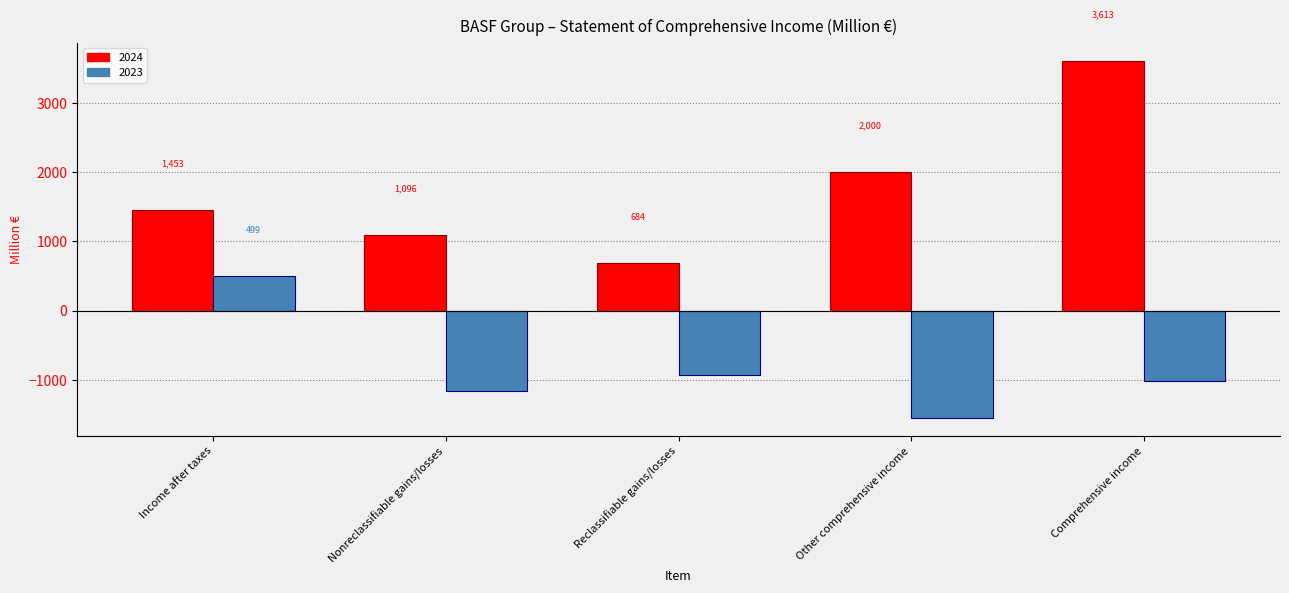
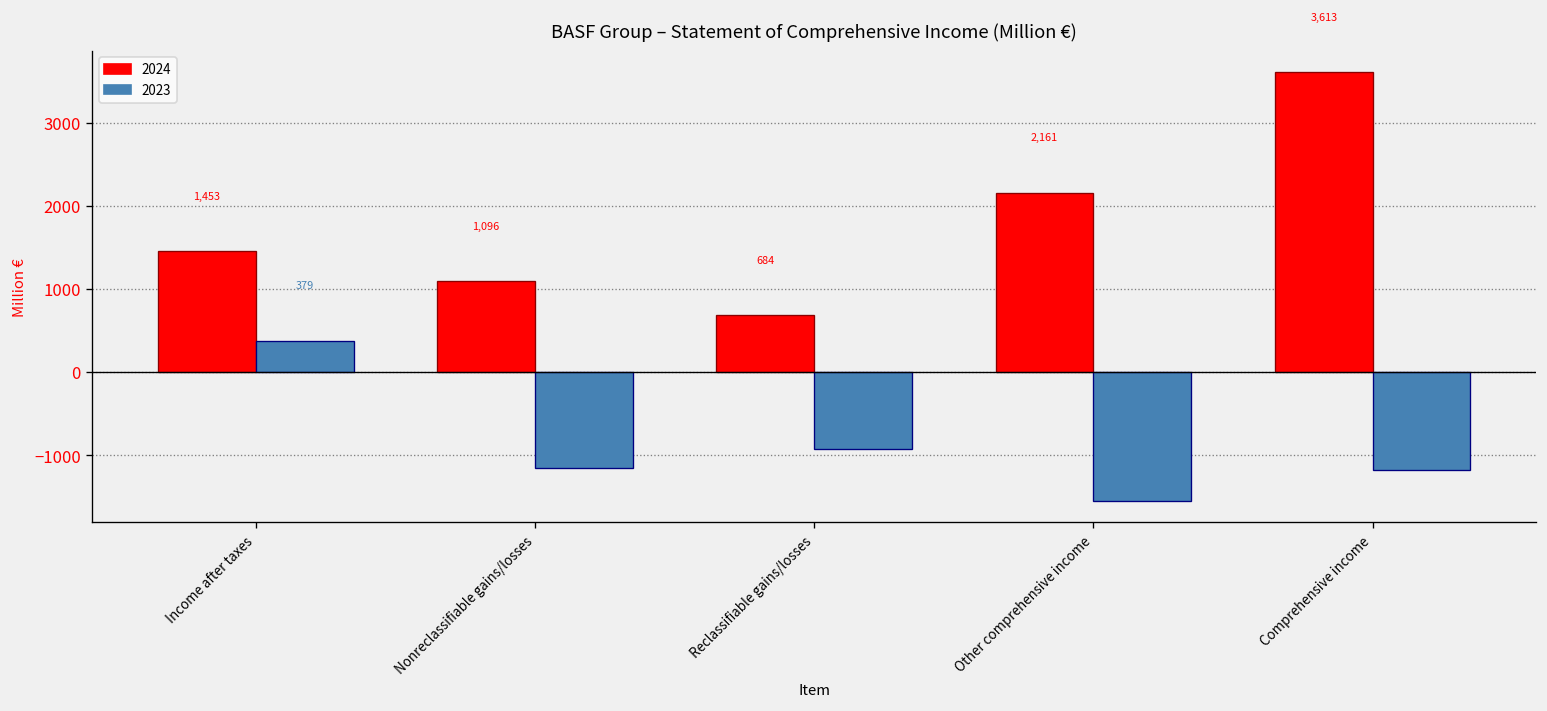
  {
    "2024": {
-     "Other comprehensive income": "2,000"
+     "Other comprehensive income": "2,161"
    },
    "2023": {
-     "Income after taxes": "499",
-     "Comprehensive income": "-1000"
+     "Income after taxes": "379",
+     "Comprehensive income": "-1200"
    }
  }
